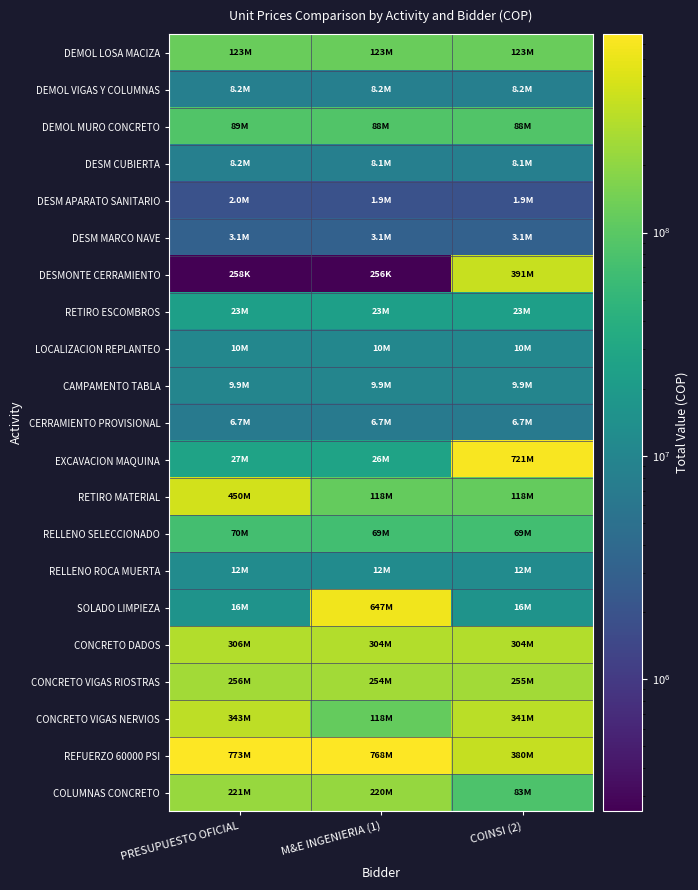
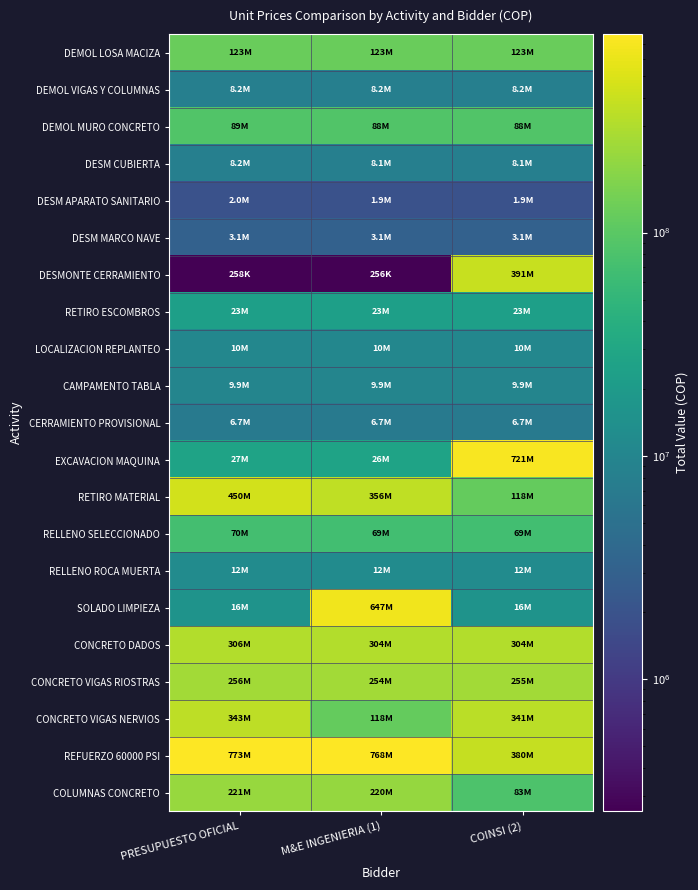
  {
    "DEMOL LOSA MACIZA": {
      "PRESUPUESTO OFICIAL": "123M",
      "M&E INGENIERIA (1)": "123M",
      "COINSI (2)": "123M"
    },
    "DEMOL VIGAS Y COLUMNAS": {
      "PRESUPUESTO OFICIAL": "8.2M",
      "M&E INGENIERIA (1)": "8.2M",
      "COINSI (2)": "8.2M"
    },
    "DEMOL MURO CONCRETO": {
      "PRESUPUESTO OFICIAL": "89M",
      "M&E INGENIERIA (1)": "88M",
      "COINSI (2)": "88M"
    },
    "DESM CUBIERTA": {
      "PRESUPUESTO OFICIAL": "8.2M",
      "M&E INGENIERIA (1)": "8.1M",
      "COINSI (2)": "8.1M"
    },
    "DESM APARATO SANITARIO": {
      "PRESUPUESTO OFICIAL": "2.0M",
      "M&E INGENIERIA (1)": "1.9M",
      "COINSI (2)": "1.9M"
    },
    "DESM MARCO NAVE": {
      "PRESUPUESTO OFICIAL": "3.1M",
      "M&E INGENIERIA (1)": "3.1M",
      "COINSI (2)": "3.1M"
    },
    "DESMONTE CERRAMIENTO": {
      "PRESUPUESTO OFICIAL": "258K",
      "M&E INGENIERIA (1)": "256K",
      "COINSI (2)": "391M"
    },
    "RETIRO ESCOMBROS": {
      "PRESUPUESTO OFICIAL": "23M",
      "M&E INGENIERIA (1)": "23M",
      "COINSI (2)": "23M"
    },
    "LOCALIZACION REPLANTEO": {
      "PRESUPUESTO OFICIAL": "10M",
      "M&E INGENIERIA (1)": "10M",
      "COINSI (2)": "10M"
    },
    "CAMPAMENTO TABLA": {
      "PRESUPUESTO OFICIAL": "9.9M",
      "M&E INGENIERIA (1)": "9.9M",
      "COINSI (2)": "9.9M"
    },
    "CERRAMIENTO PROVISIONAL": {
      "PRESUPUESTO OFICIAL": "6.7M",
      "M&E INGENIERIA (1)": "6.7M",
      "COINSI (2)": "6.7M"
    },
    "EXCAVACION MAQUINA": {
      "PRESUPUESTO OFICIAL": "27M",
      "M&E INGENIERIA (1)": "26M",
      "COINSI (2)": "721M"
    },
    "RETIRO MATERIAL": {
      "PRESUPUESTO OFICIAL": "450M",
-     "M&E INGENIERIA (1)": "118M",
+     "M&E INGENIERIA (1)": "356M",
      "COINSI (2)": "118M"
    },
    "RELLENO SELECCIONADO": {
      "PRESUPUESTO OFICIAL": "70M",
      "M&E INGENIERIA (1)": "69M",
      "COINSI (2)": "69M"
    },
    "RELLENO ROCA MUERTA": {
      "PRESUPUESTO OFICIAL": "12M",
      "M&E INGENIERIA (1)": "12M",
      "COINSI (2)": "12M"
    },
    "SOLADO LIMPIEZA": {
      "PRESUPUESTO OFICIAL": "16M",
      "M&E INGENIERIA (1)": "647M",
      "COINSI (2)": "16M"
    },
    "CONCRETO DADOS": {
      "PRESUPUESTO OFICIAL": "306M",
      "M&E INGENIERIA (1)": "304M",
      "COINSI (2)": "304M"
    },
    "CONCRETO VIGAS RIOSTRAS": {
      "PRESUPUESTO OFICIAL": "256M",
      "M&E INGENIERIA (1)": "254M",
      "COINSI (2)": "255M"
    },
    "CONCRETO VIGAS NERVIOS": {
      "PRESUPUESTO OFICIAL": "343M",
      "M&E INGENIERIA (1)": "118M",
      "COINSI (2)": "341M"
    },
    "REFUERZO 60000 PSI": {
      "PRESUPUESTO OFICIAL": "773M",
      "M&E INGENIERIA (1)": "768M",
      "COINSI (2)": "380M"
    },
    "COLUMNAS CONCRETO": {
      "PRESUPUESTO OFICIAL": "221M",
      "M&E INGENIERIA (1)": "220M",
      "COINSI (2)": "83M"
    }
  }
